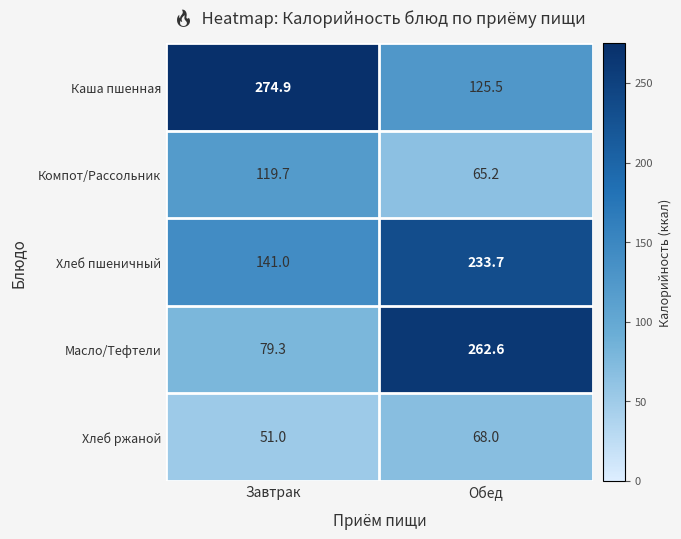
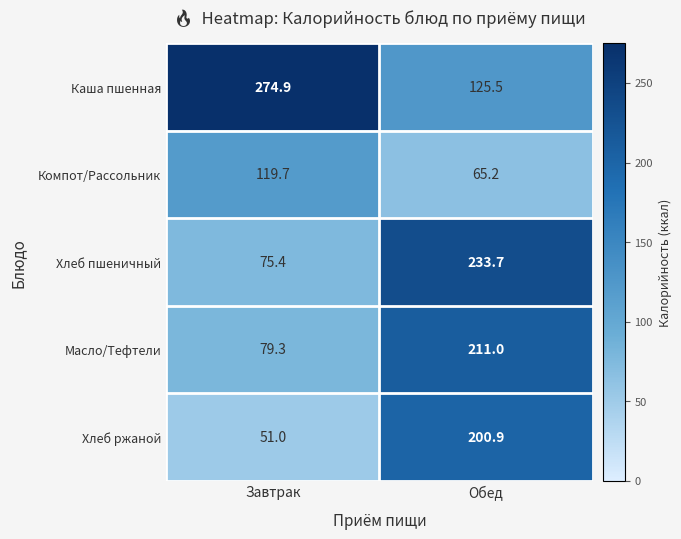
  {
    "Каша пшенная": {
      "Завтрак": 274.9,
      "Обед": 125.5
    },
    "Компот/Рассольник": {
      "Завтрак": 119.7,
      "Обед": 65.2
    },
    "Хлеб пшеничный": {
-     "Завтрак": 141.0,
+     "Завтрак": 75.4,
      "Обед": 233.7
    },
    "Масло/Тефтели": {
      "Завтрак": 79.3,
-     "Обед": 262.6
+     "Обед": 211.0
    },
    "Хлеб ржаной": {
      "Завтрак": 51.0,
-     "Обед": 68.0
+     "Обед": 200.9
    }
  }
